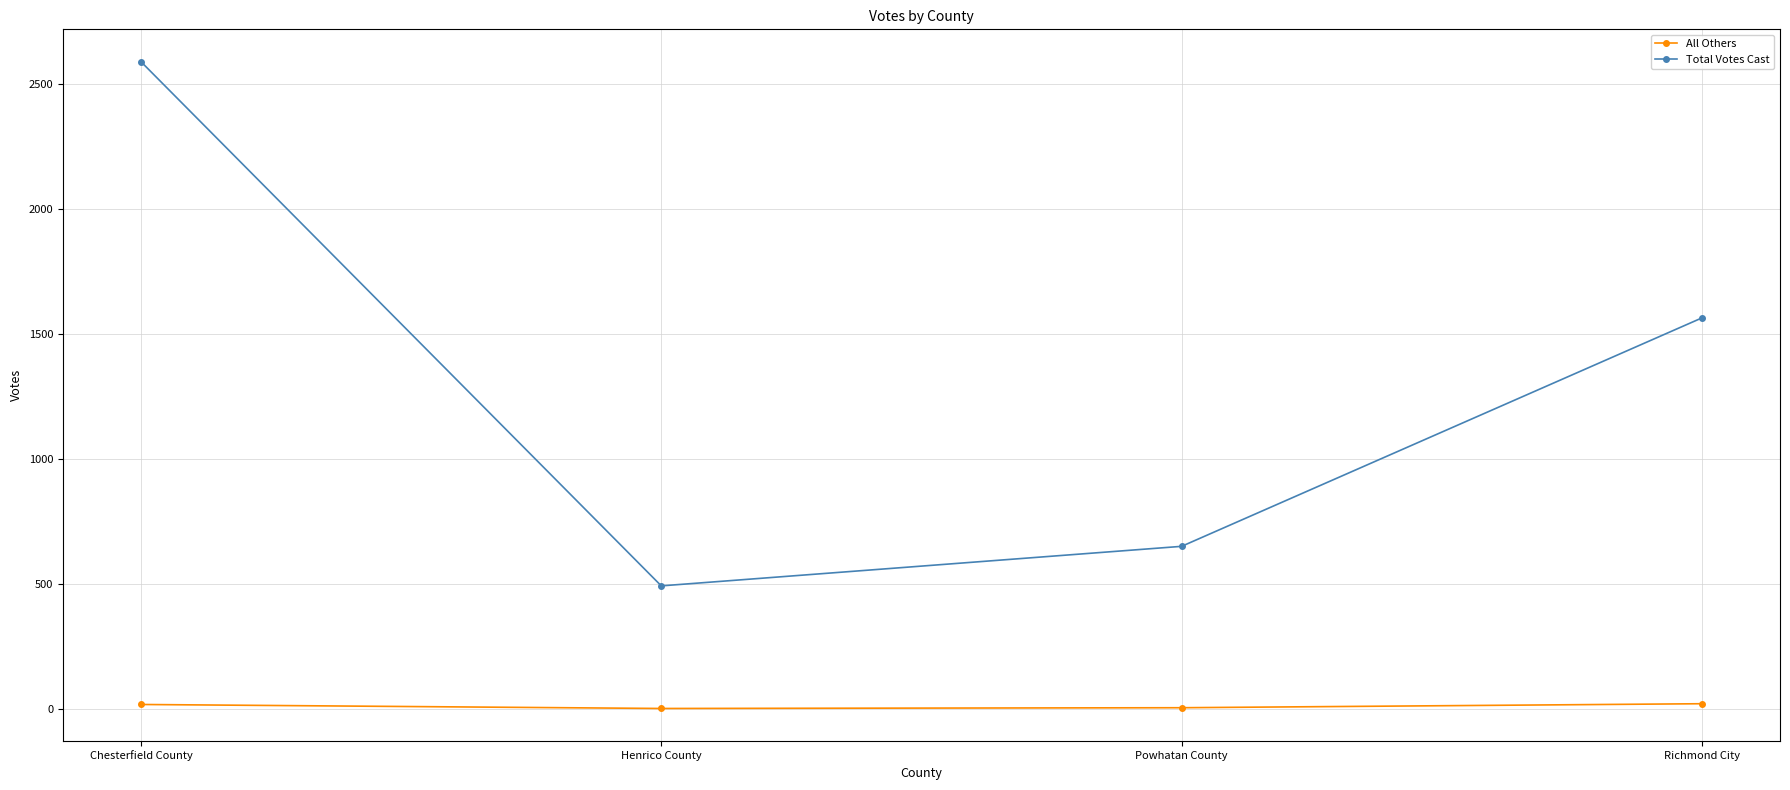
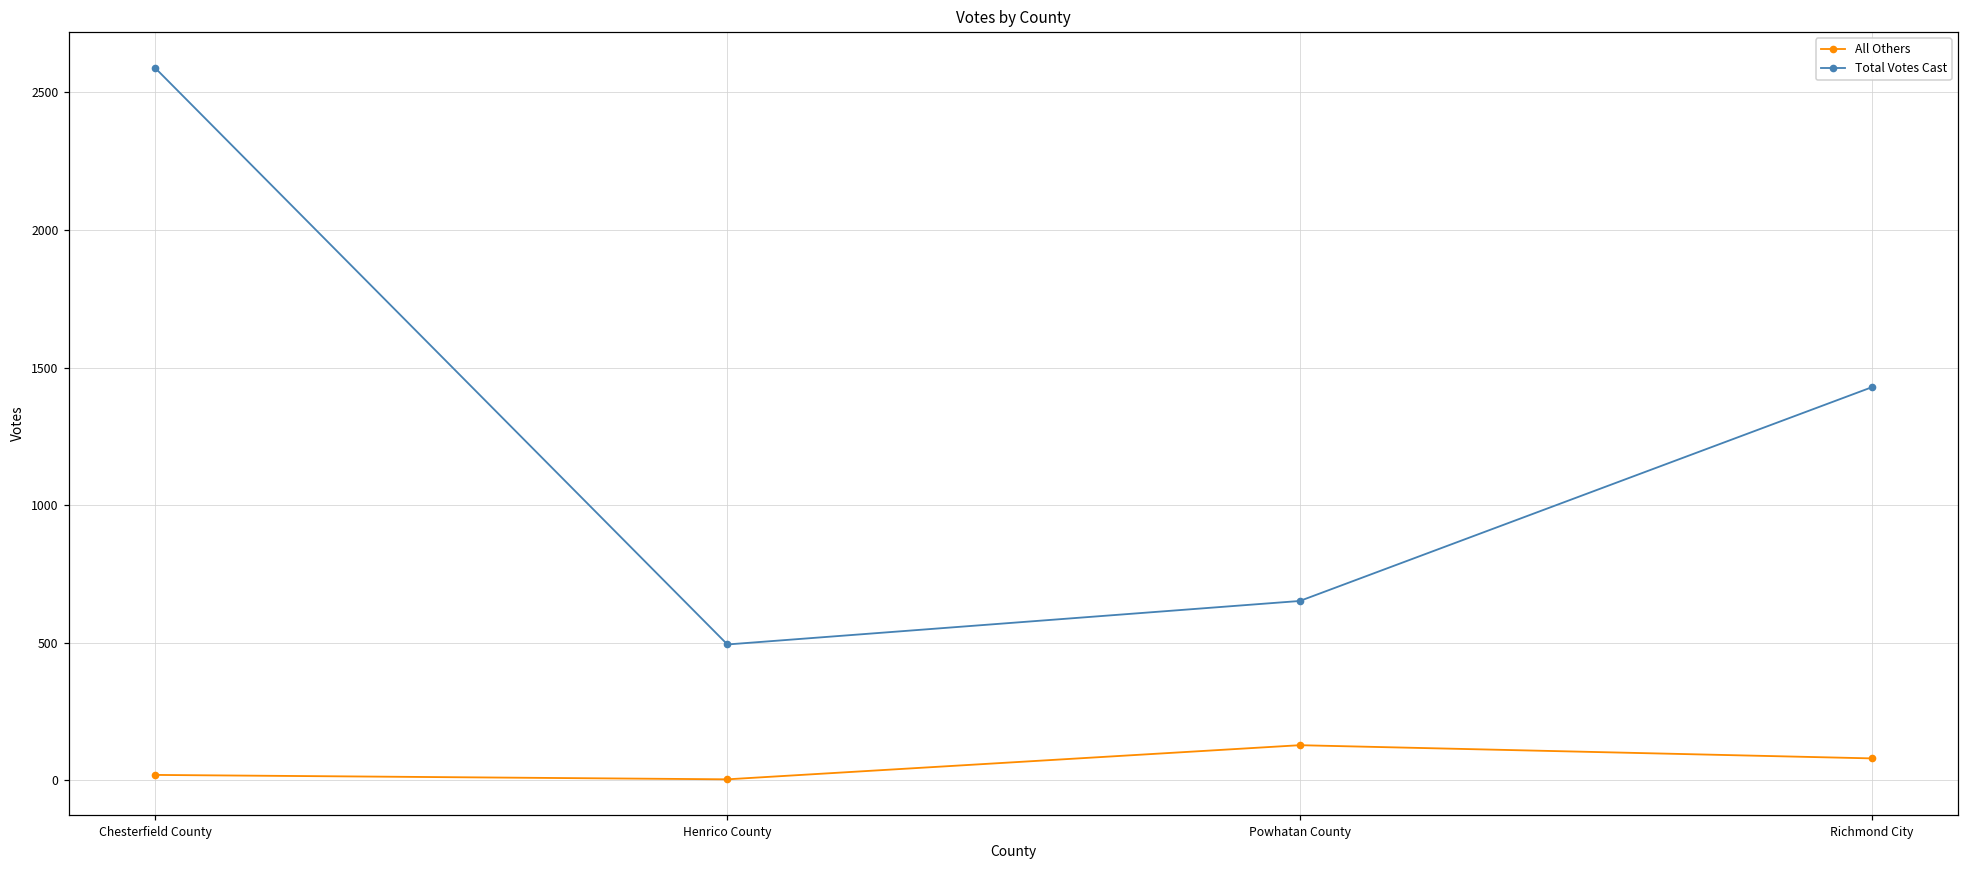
  {
    "All Others": {
      "Chesterfield County": 20,
      "Henrico County": 0,
-     "Powhatan County": 10,
-     "Richmond City": 20
+     "Powhatan County": 130,
+     "Richmond City": 80
    },
    "Total Votes Cast": {
      "Chesterfield County": 2590,
      "Henrico County": 490,
      "Powhatan County": 650,
-     "Richmond City": 1570
+     "Richmond City": 1430
    }
  }
